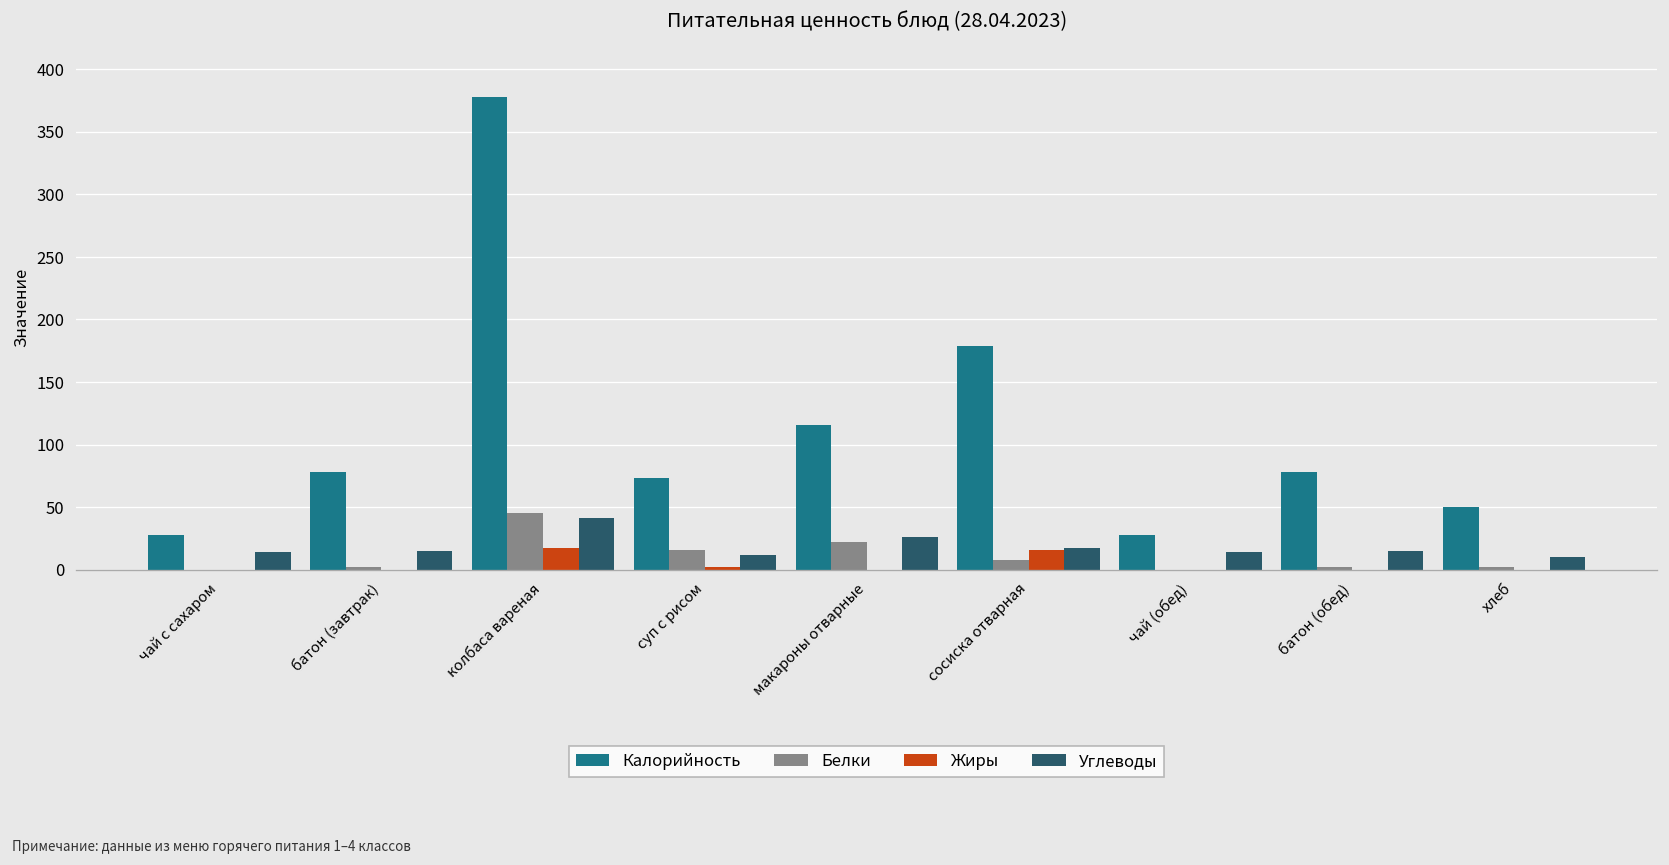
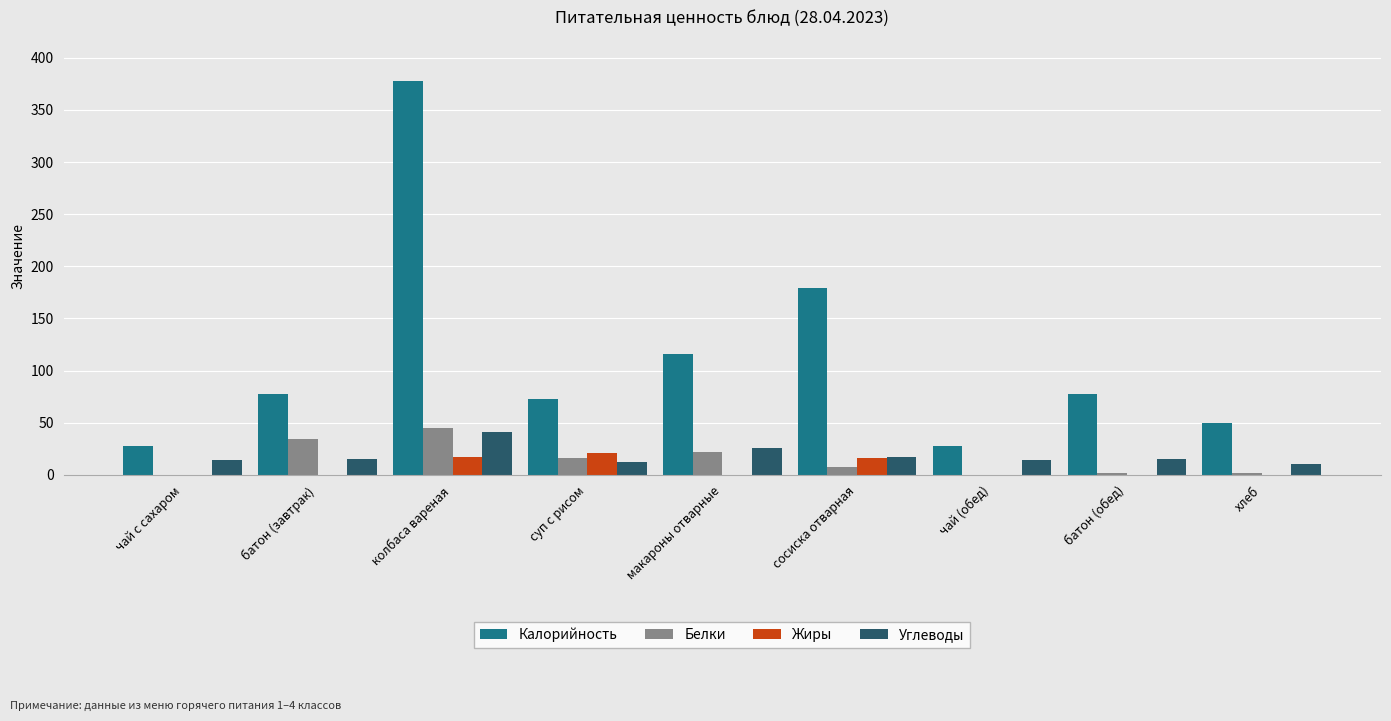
  {
    "Белки": {
      "чай с сахаром": 0,
-     "батон (завтрак)": 2,
+     "батон (завтрак)": 34,
      "колбаса вареная": 45,
      "суп с рисом": 16,
      "макароны отварные": 22,
      "сосиска отварная": 8,
      "чай (обед)": 0
    },
    "Жиры": {
      "чай с сахаром": 0,
      "батон (завтрак)": 0,
      "колбаса вареная": 17,
-     "суп с рисом": 2,
+     "суп с рисом": 21,
      "макароны отварные": 0,
      "сосиска отварная": 16,
      "чай (обед)": 0,
      "батон (обед)": 0,
      "хлеб": 0
    }
  }
